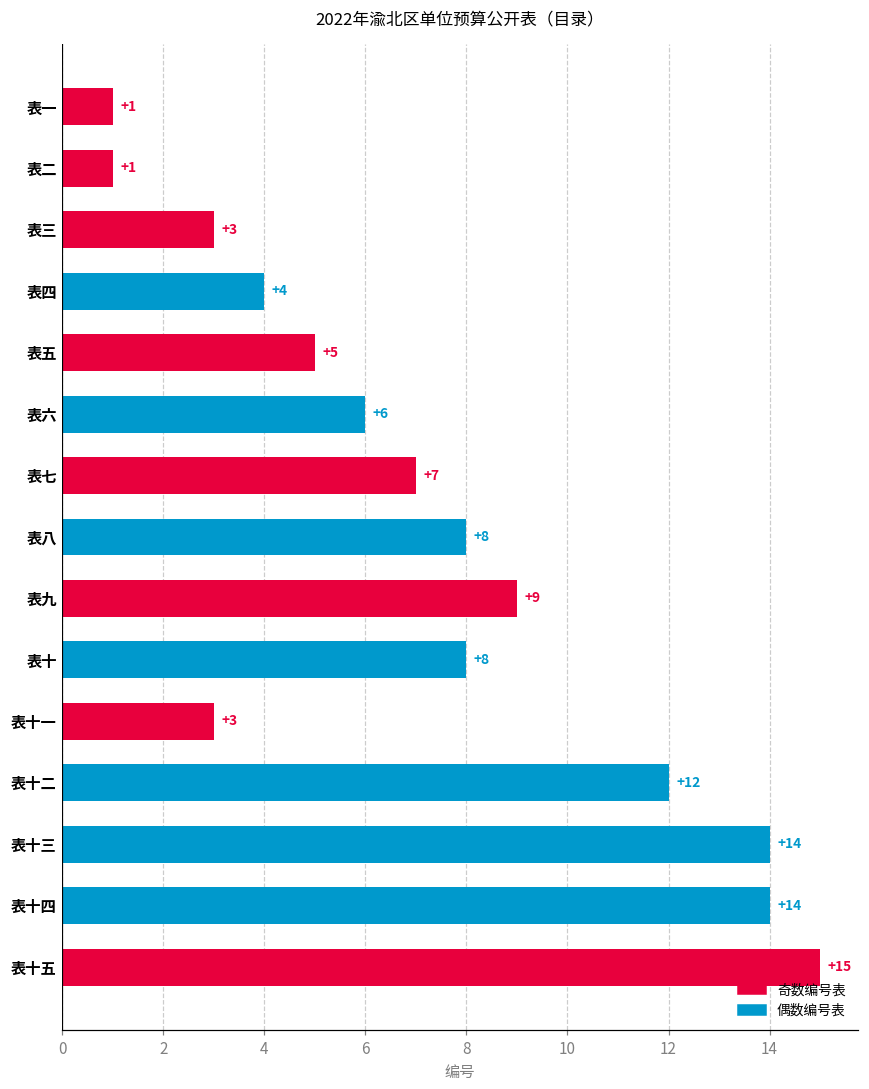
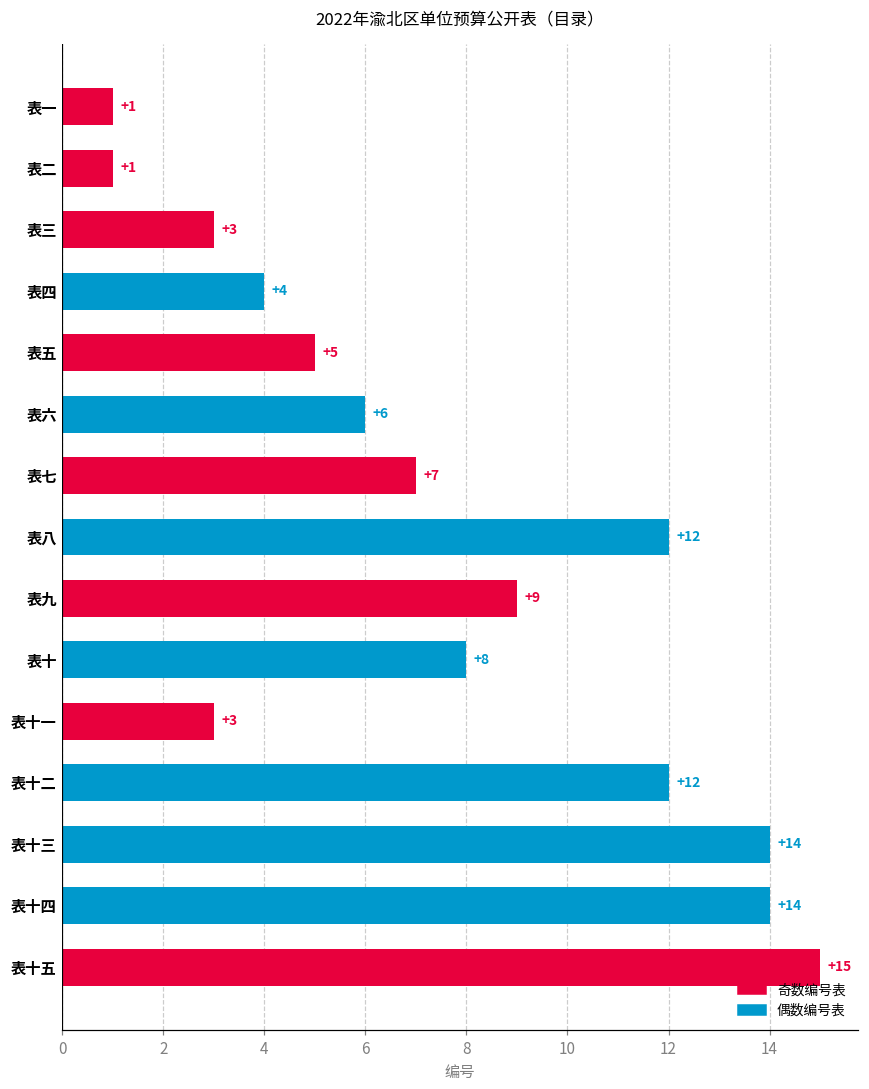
  {
    "表一": "+1",
    "表二": "+1",
    "表三": "+3",
    "表四": "+4",
    "表五": "+5",
    "表六": "+6",
    "表七": "+7",
-   "表八": "+8",
+   "表八": "+12",
    "表九": "+9",
    "表十": "+8",
    "表十一": "+3",
    "表十二": "+12",
    "表十三": "+14",
    "表十四": "+14",
    "表十五": "+15"
  }
